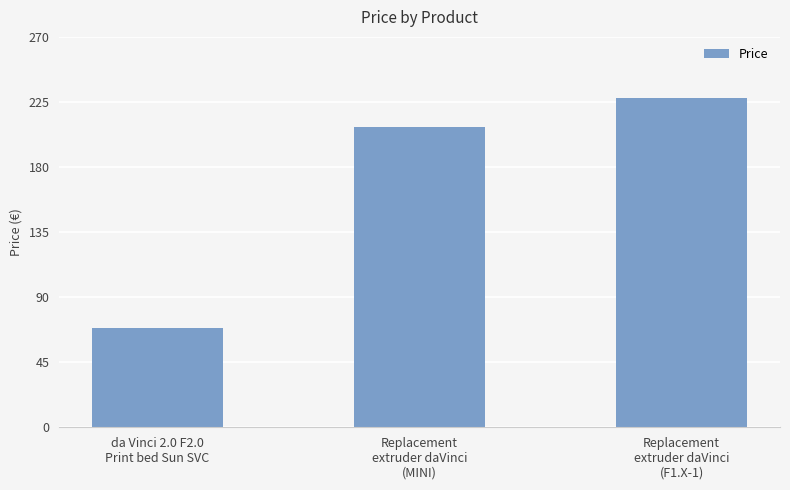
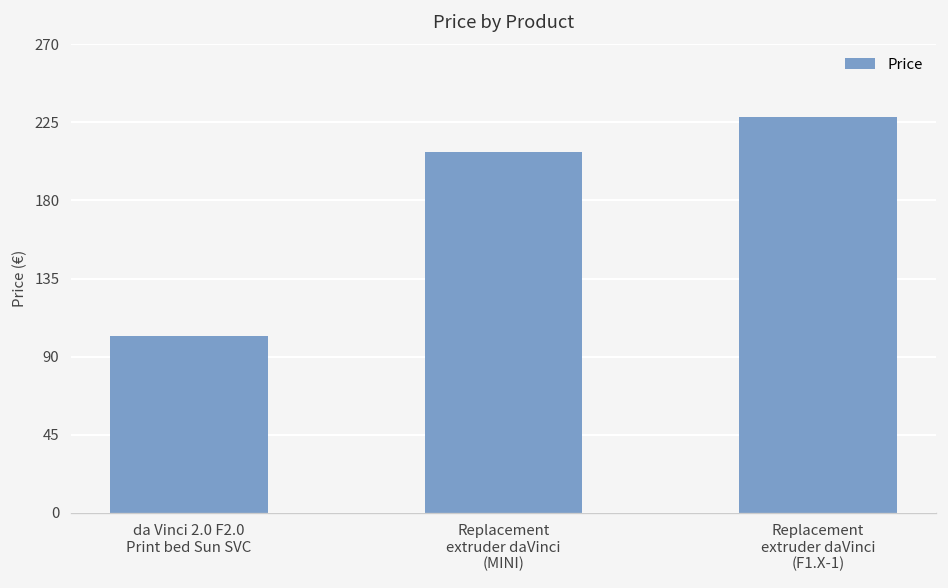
  {
-   "da Vinci 2.0 F2.0 Print bed Sun SVC": 69,
+   "da Vinci 2.0 F2.0 Print bed Sun SVC": 102,
    "Replacement extruder daVinci (MINI)": 208,
    "Replacement extruder daVinci (F1.X-1)": 228
  }
